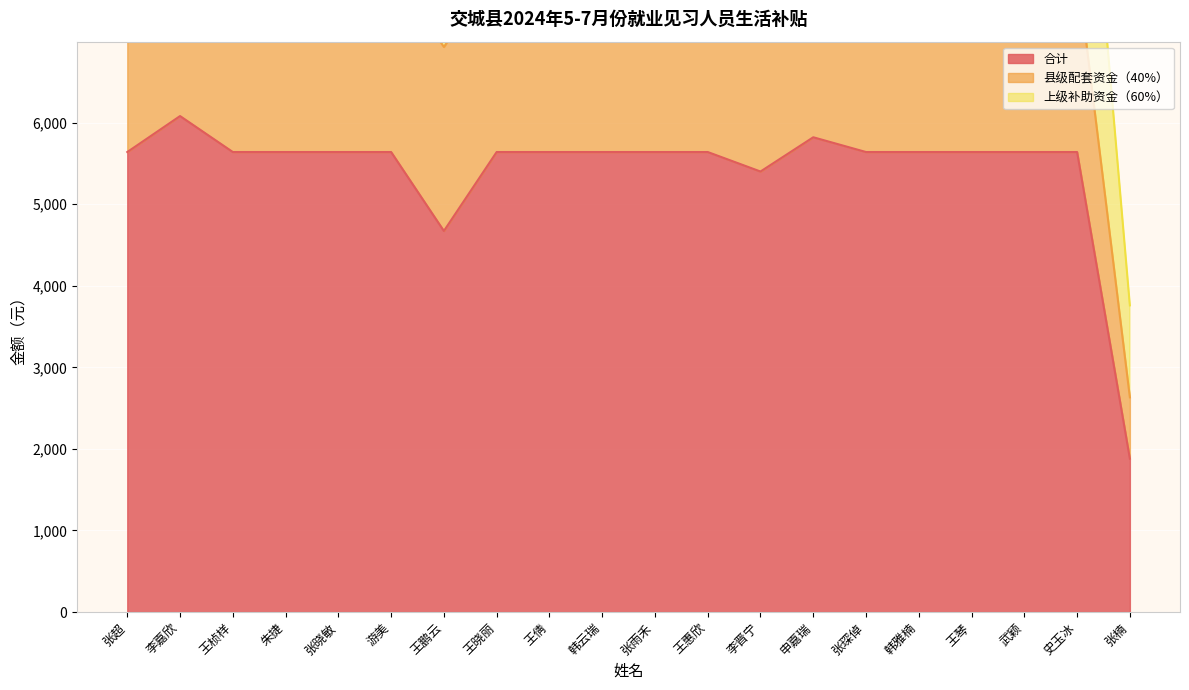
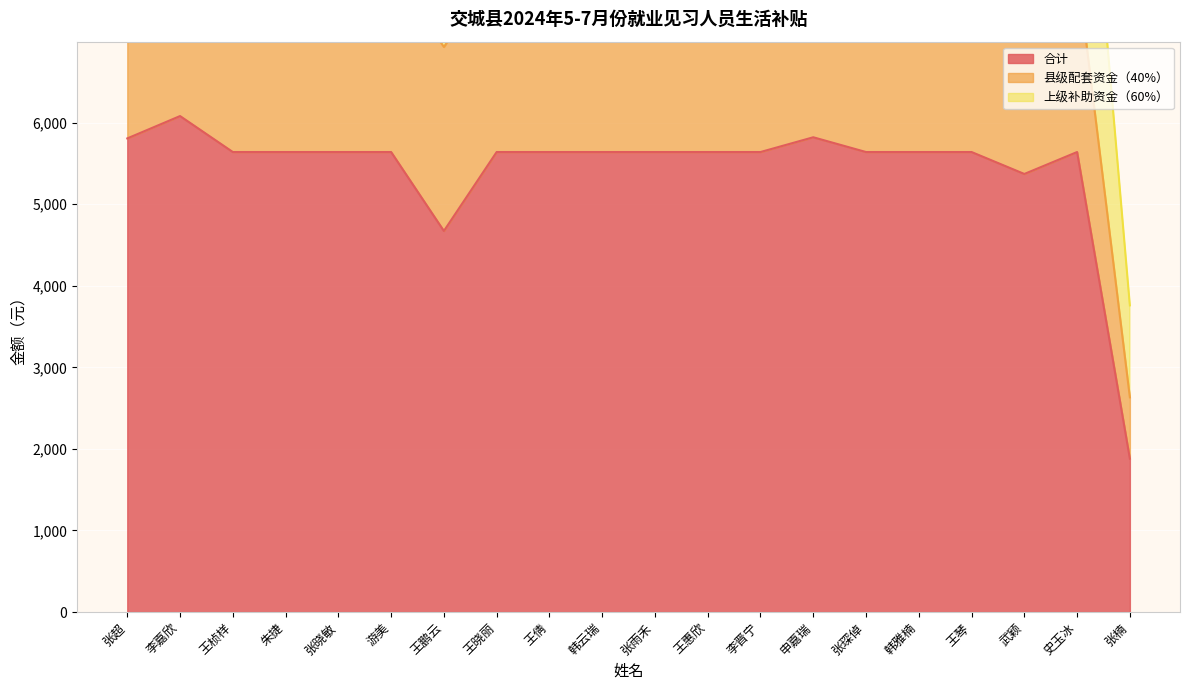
  {
    "合计": {
-     "张超": "5,600",
+     "张超": "5,800",
      "李嘉欣": "6,100",
      "王桢样": "5,600",
      "朱捷": "5,600",
      "张晓敏": "5,600",
      "游美": "5,600",
      "王鹏云": "4,700",
      "王晓丽": "5,600",
      "王倩": "5,600",
      "韩云瑞": "5,600",
      "张雨禾": "5,600",
      "王惠欣": "5,600",
-     "李晋宁": "5,400",
+     "李晋宁": "5,600",
      "申嘉瑞": "5,800",
      "张琛倬": "5,600",
      "韩雅楠": "5,600",
      "王琴": "5,600",
-     "武颖": "5,600",
+     "武颖": "5,400",
      "史玉冰": "5,600",
      "张楠": "1,900"
    },
    "县级配套资金（40%）": {
      "王鹏云": "2,300",
      "张楠": "800"
    },
    "上级补助资金（60%）": {
      "张楠": "1,100"
    }
  }
